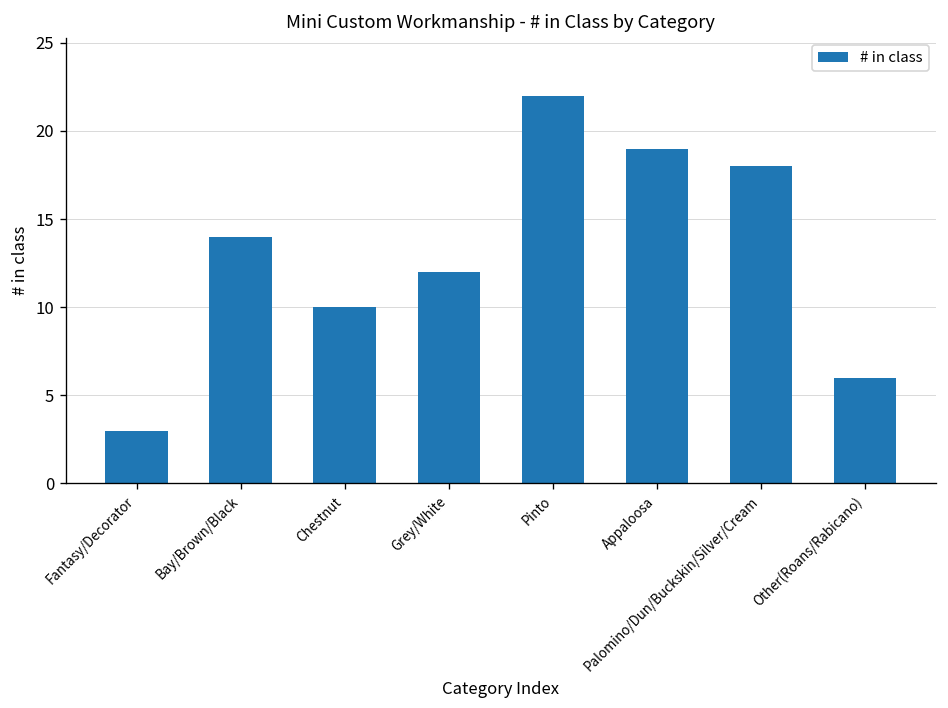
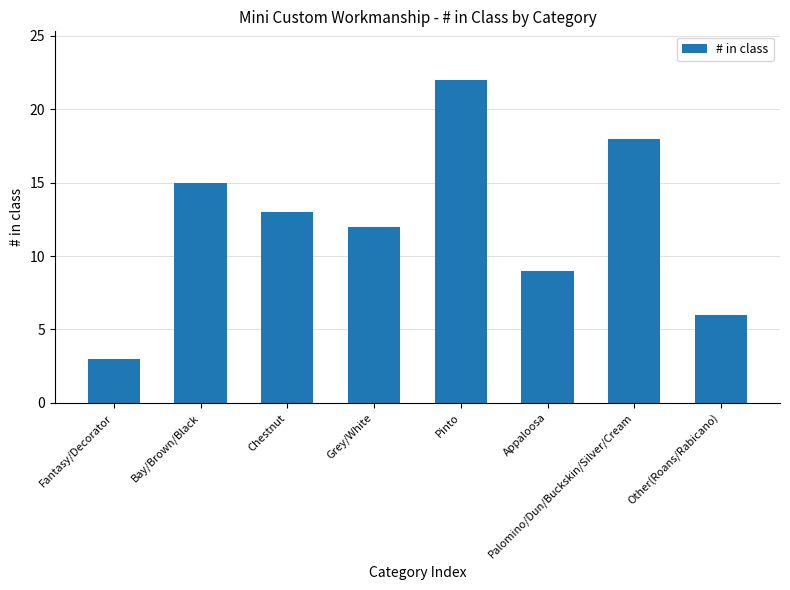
  {
    "Fantasy/Decorator": 3,
-   "Bay/Brown/Black": 14,
-   "Chestnut": 10,
+   "Bay/Brown/Black": 15,
+   "Chestnut": 13,
    "Grey/White": 12,
    "Pinto": 22,
-   "Appaloosa": 19,
+   "Appaloosa": 9,
    "Palomino/Dun/Buckskin/Silver/Cream": 18,
    "Other(Roans/Rabicano)": 6
  }
